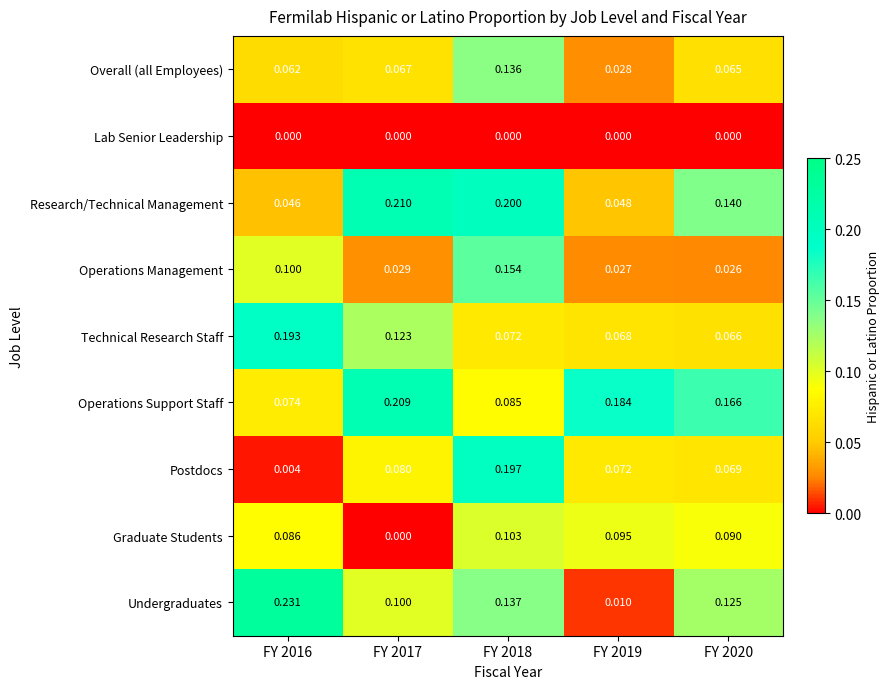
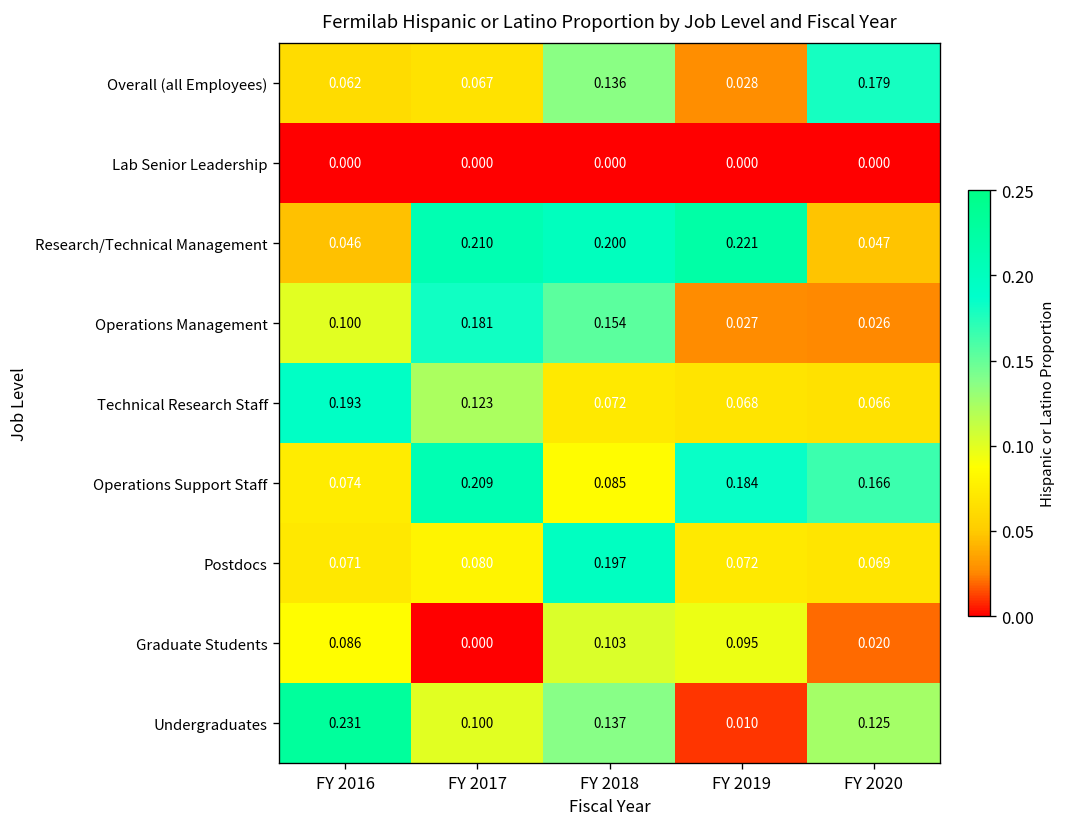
  {
    "Overall (all Employees)": {
      "FY 2016": 0.062,
      "FY 2017": 0.067,
      "FY 2018": 0.136,
      "FY 2019": 0.028,
-     "FY 2020": 0.065
+     "FY 2020": 0.179
    },
    "Lab Senior Leadership": {
      "FY 2016": 0.000,
      "FY 2017": 0.000,
      "FY 2018": 0.000,
      "FY 2019": 0.000,
      "FY 2020": 0.000
    },
    "Research/Technical Management": {
      "FY 2016": 0.046,
      "FY 2017": 0.210,
      "FY 2018": 0.200,
-     "FY 2019": 0.048,
-     "FY 2020": 0.140
+     "FY 2019": 0.221,
+     "FY 2020": 0.047
    },
    "Operations Management": {
      "FY 2016": 0.100,
-     "FY 2017": 0.029,
+     "FY 2017": 0.181,
      "FY 2018": 0.154,
      "FY 2019": 0.027,
      "FY 2020": 0.026
    },
    "Technical Research Staff": {
      "FY 2016": 0.193,
      "FY 2017": 0.123,
      "FY 2018": 0.072,
      "FY 2019": 0.068,
      "FY 2020": 0.066
    },
    "Operations Support Staff": {
      "FY 2016": 0.074,
      "FY 2017": 0.209,
      "FY 2018": 0.085,
      "FY 2019": 0.184,
      "FY 2020": 0.166
    },
    "Postdocs": {
-     "FY 2016": 0.004,
+     "FY 2016": 0.071,
      "FY 2017": 0.080,
      "FY 2018": 0.197,
      "FY 2019": 0.072,
      "FY 2020": 0.069
    },
    "Graduate Students": {
      "FY 2016": 0.086,
      "FY 2017": 0.000,
      "FY 2018": 0.103,
      "FY 2019": 0.095,
-     "FY 2020": 0.090
+     "FY 2020": 0.020
    },
    "Undergraduates": {
      "FY 2016": 0.231,
      "FY 2017": 0.100,
      "FY 2018": 0.137,
      "FY 2019": 0.010,
      "FY 2020": 0.125
    }
  }
